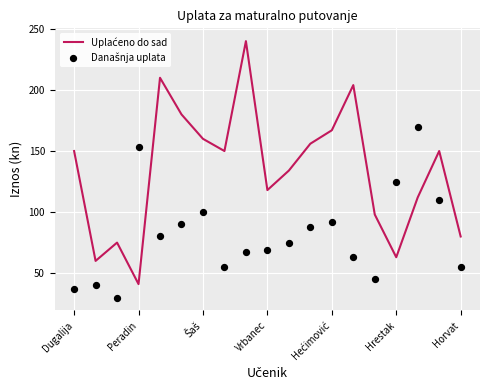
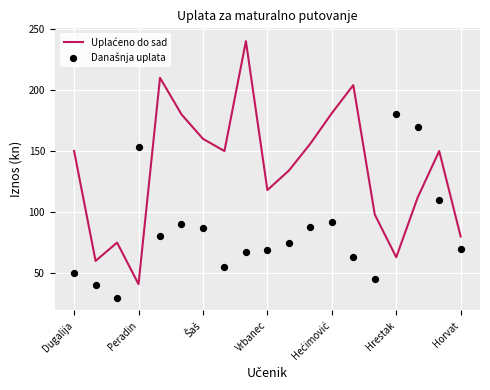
  {
    "Današnja uplata": {
-     "Dugalija": 37,
-     "Šaš": 100,
-     "Hrestak": 125,
-     "Horvat": 55
+     "Dugalija": 50,
+     "Šaš": 87,
+     "Hrestak": 180,
+     "Horvat": 70
    },
    "Uplaćeno do sad": {
      "Dugalija": 150,
      "Peradin": 41,
      "Šaš": 160,
      "Vrbanec": 118,
-     "Hećimović": 167,
+     "Hećimović": 181,
      "Hrestak": 63,
      "Horvat": 80
    }
  }
